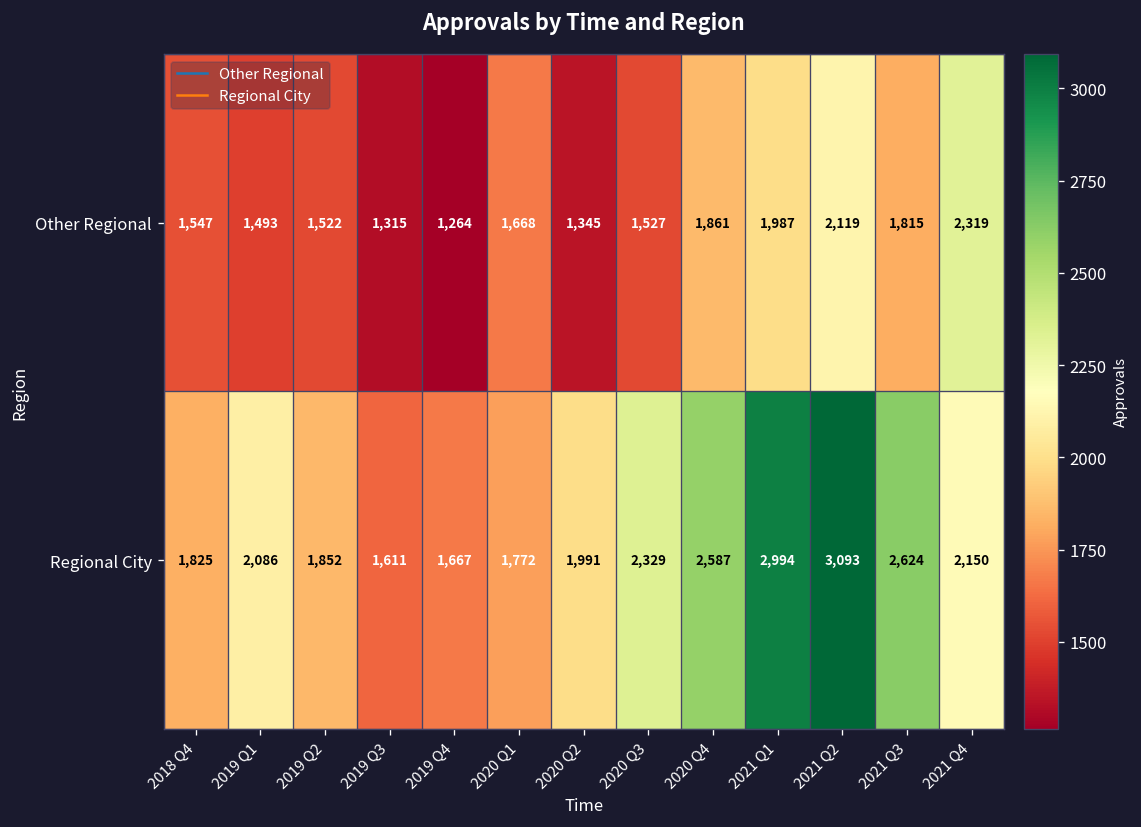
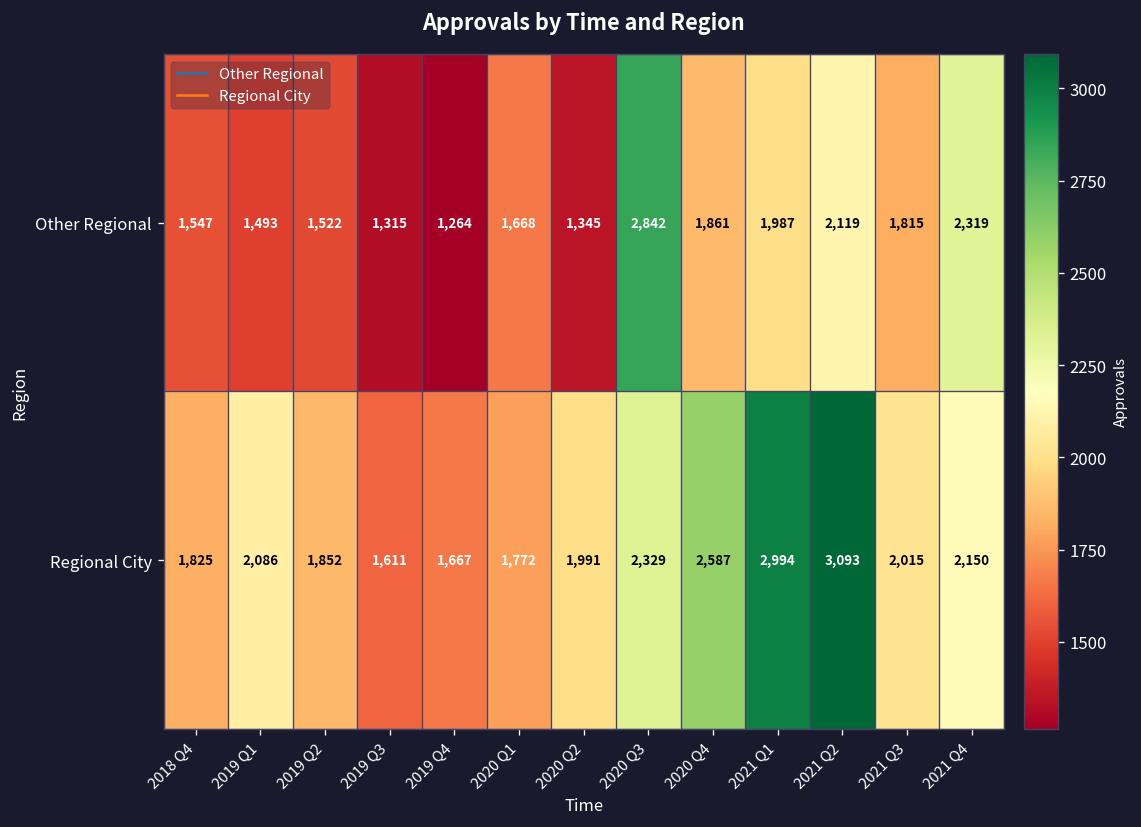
  {
    "Other Regional": {
      "2018 Q4": "1,547",
      "2019 Q1": "1,493",
      "2019 Q2": "1,522",
      "2019 Q3": "1,315",
      "2019 Q4": "1,264",
      "2020 Q1": "1,668",
      "2020 Q2": "1,345",
-     "2020 Q3": "1,527",
+     "2020 Q3": "2,842",
      "2020 Q4": "1,861",
      "2021 Q1": "1,987",
      "2021 Q2": "2,119",
      "2021 Q3": "1,815",
      "2021 Q4": "2,319"
    },
    "Regional City": {
      "2018 Q4": "1,825",
      "2019 Q1": "2,086",
      "2019 Q2": "1,852",
      "2019 Q3": "1,611",
      "2019 Q4": "1,667",
      "2020 Q1": "1,772",
      "2020 Q2": "1,991",
      "2020 Q3": "2,329",
      "2020 Q4": "2,587",
      "2021 Q1": "2,994",
      "2021 Q2": "3,093",
-     "2021 Q3": "2,624",
+     "2021 Q3": "2,015",
      "2021 Q4": "2,150"
    }
  }
